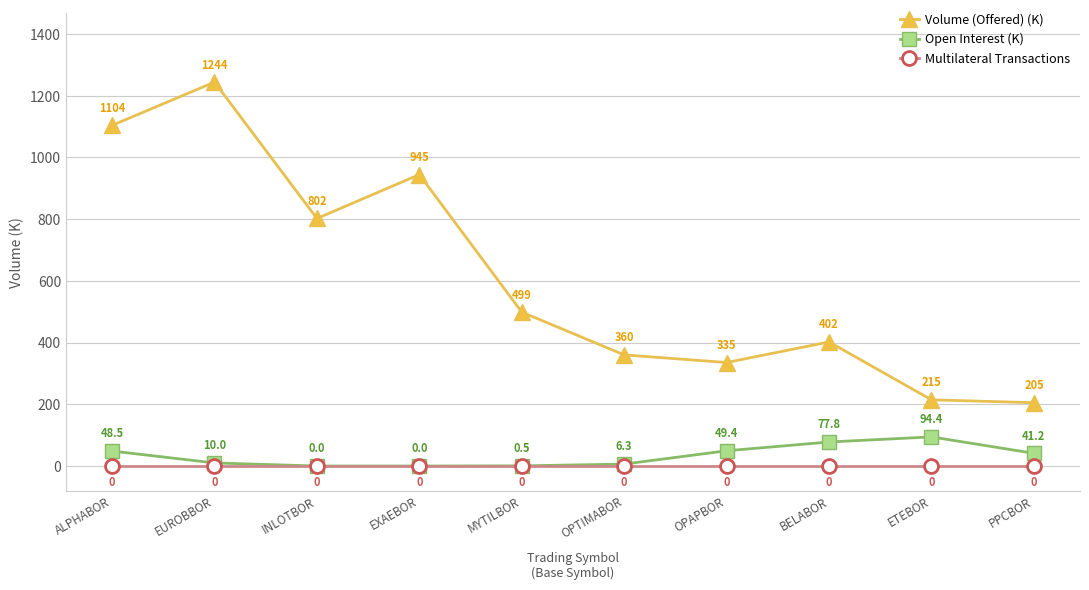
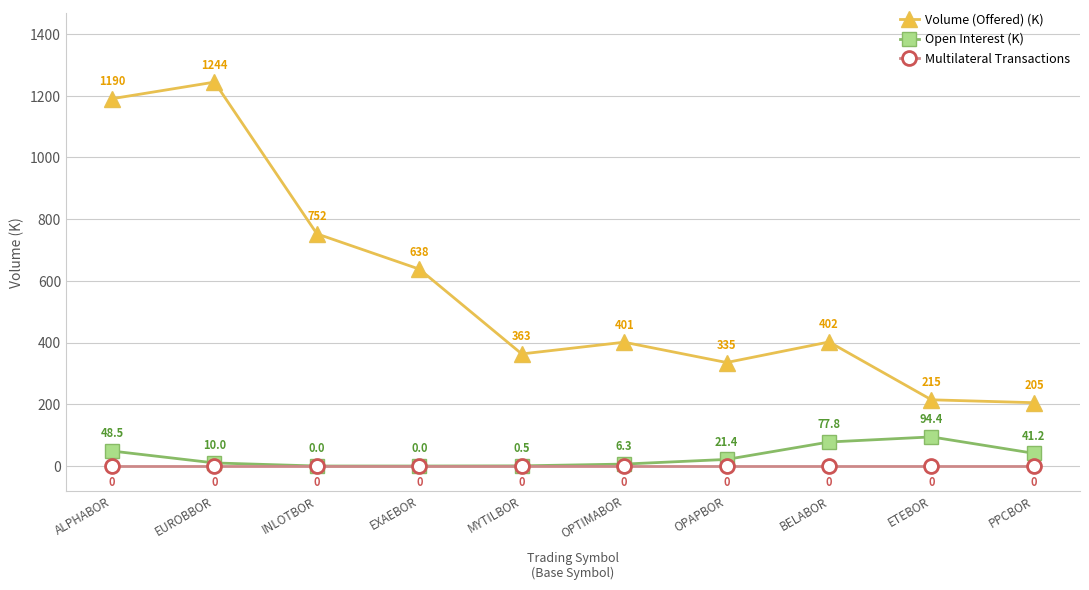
  {
    "Volume (Offered) (K)": {
-     "ALPHABOR": 1104,
+     "ALPHABOR": 1190,
      "EUROBBOR": 1244,
-     "INLOTBOR": 802,
-     "EXAEBOR": 945,
-     "MYTILBOR": 499,
-     "OPTIMABOR": 360,
+     "INLOTBOR": 752,
+     "EXAEBOR": 638,
+     "MYTILBOR": 363,
+     "OPTIMABOR": 401,
      "OPAPBOR": 335,
      "BELABOR": 402,
      "ETEBOR": 215,
      "PPCBOR": 205
    },
    "Open Interest (K)": {
      "ALPHABOR": 48.5,
      "EUROBBOR": 10.0,
-     "OPAPBOR": 49.4,
+     "OPAPBOR": 21.4,
      "BELABOR": 77.8,
      "ETEBOR": 94.4,
      "PPCBOR": 41.2
    },
    "Multilateral Transactions": {
      "ALPHABOR": 0,
      "EUROBBOR": 0,
      "OPAPBOR": 0,
      "BELABOR": 0,
      "ETEBOR": 0,
      "PPCBOR": 0
    }
  }
